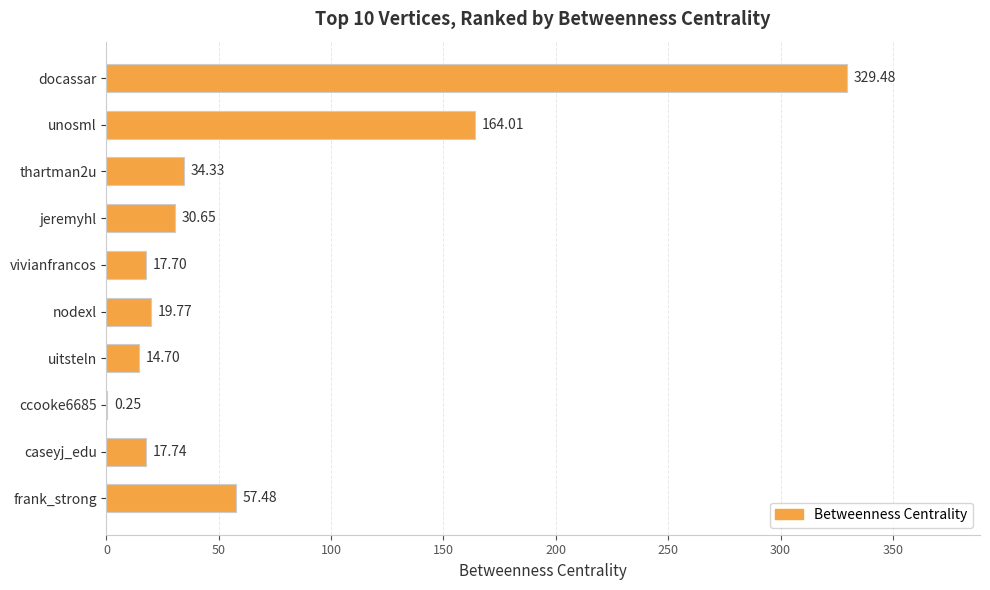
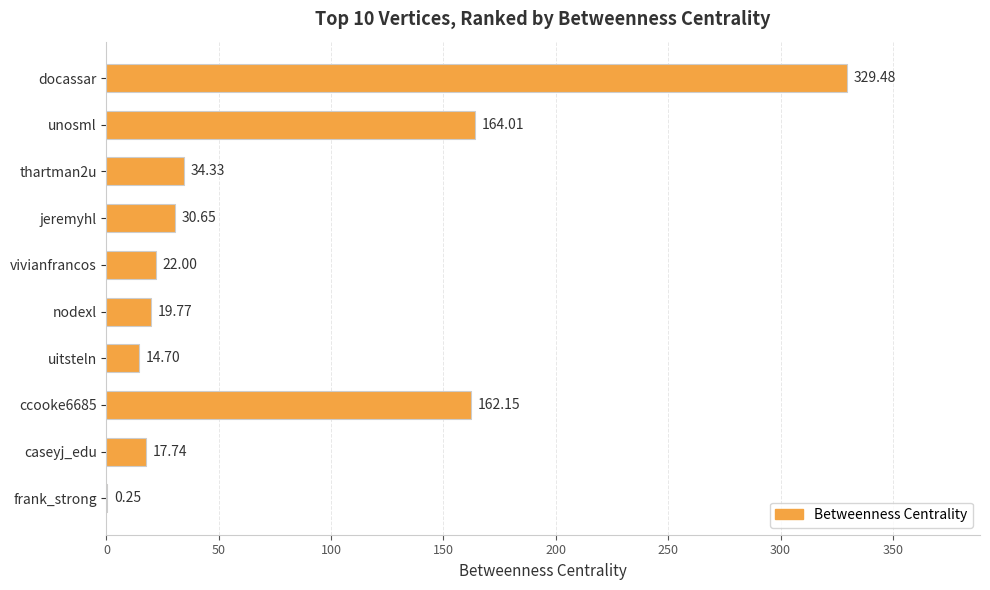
  {
    "docassar": 329.48,
    "unosml": 164.01,
    "thartman2u": 34.33,
    "jeremyhl": 30.65,
-   "vivianfrancos": 17.70,
+   "vivianfrancos": 22.00,
    "nodexl": 19.77,
    "uitsteln": 14.70,
-   "ccooke6685": 0.25,
+   "ccooke6685": 162.15,
    "caseyj_edu": 17.74,
-   "frank_strong": 57.48
+   "frank_strong": 0.25
  }
